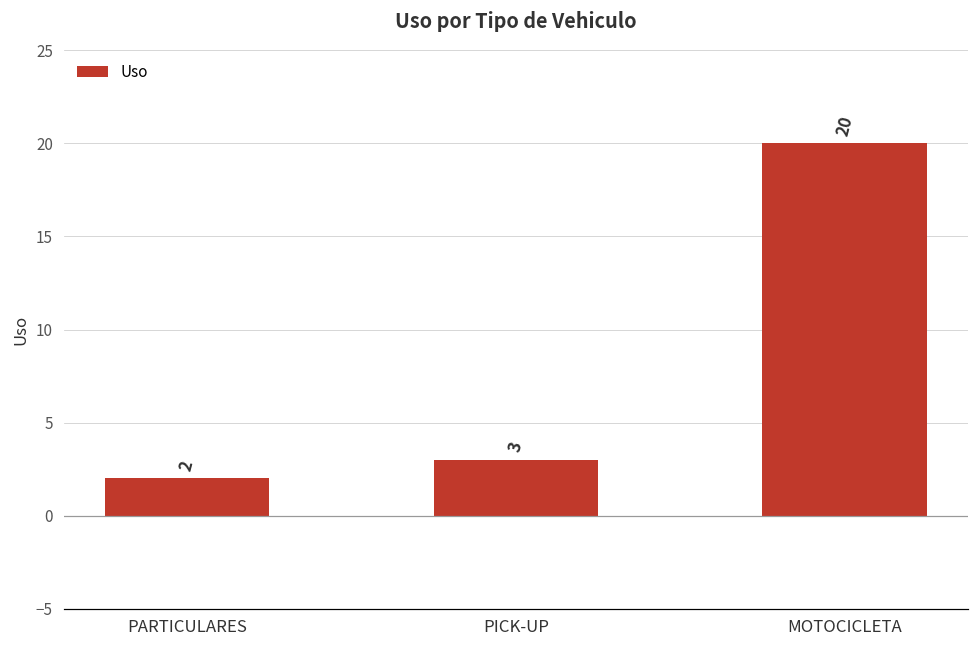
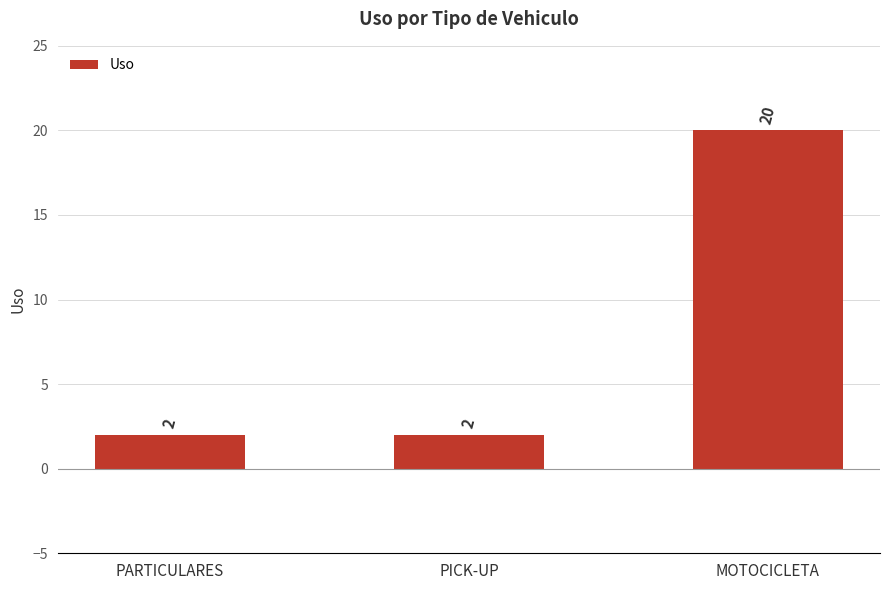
  {
    "PARTICULARES": 2,
-   "PICK-UP": 3,
+   "PICK-UP": 2,
    "MOTOCICLETA": 20
  }
